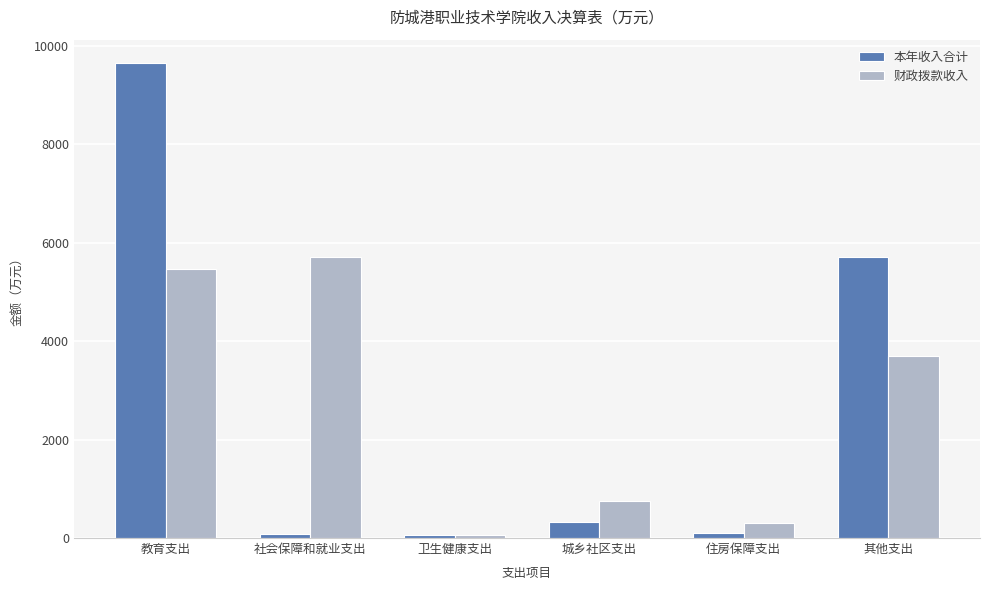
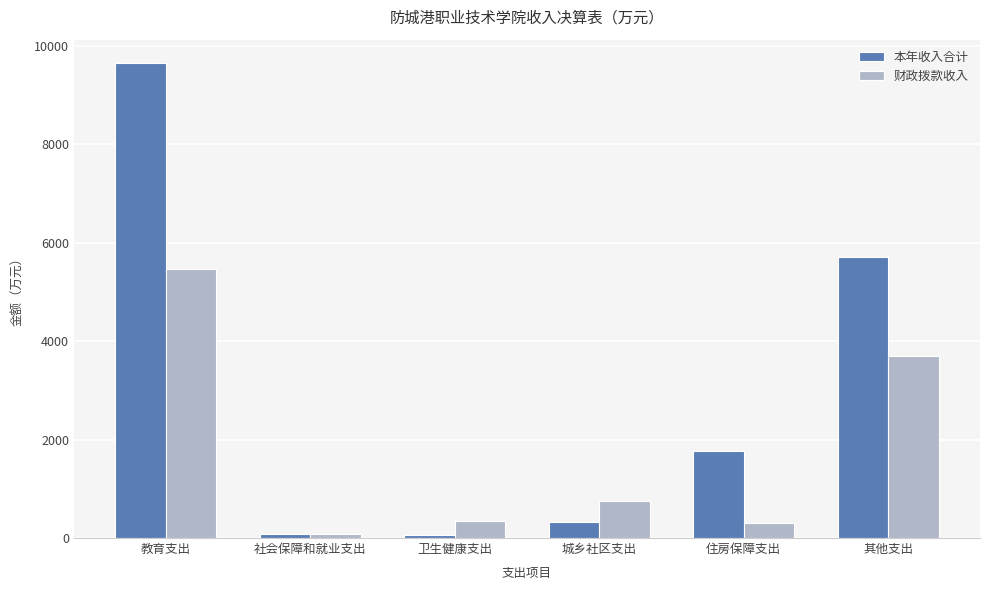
  {
    "本年收入合计": {
      "教育支出": 9600,
      "社会保障和就业支出": 100,
      "卫生健康支出": 100,
      "城乡社区支出": 300,
-     "住房保障支出": 100,
+     "住房保障支出": 1800,
      "其他支出": 5700
    },
    "财政拨款收入": {
      "教育支出": 5500,
-     "社会保障和就业支出": 5700,
-     "卫生健康支出": 100,
+     "社会保障和就业支出": 100,
+     "卫生健康支出": 400,
      "城乡社区支出": 800,
      "住房保障支出": 300,
      "其他支出": 3700
    }
  }
